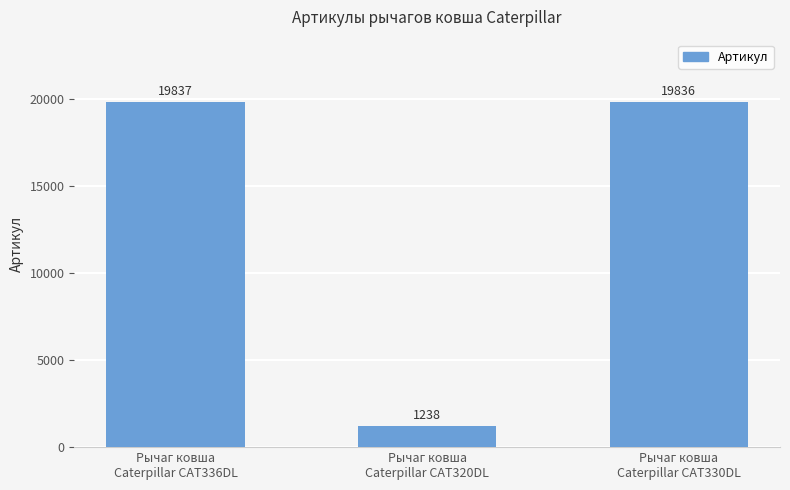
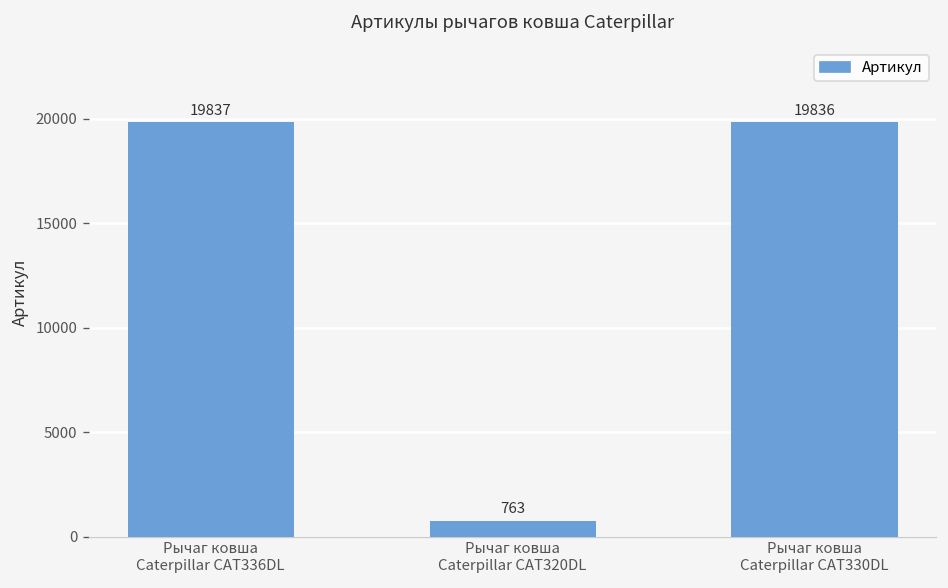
  {
    "Рычаг ковша Caterpillar CAT336DL": 19837,
-   "Рычаг ковша Caterpillar CAT320DL": 1238,
+   "Рычаг ковша Caterpillar CAT320DL": 763,
    "Рычаг ковша Caterpillar CAT330DL": 19836
  }
